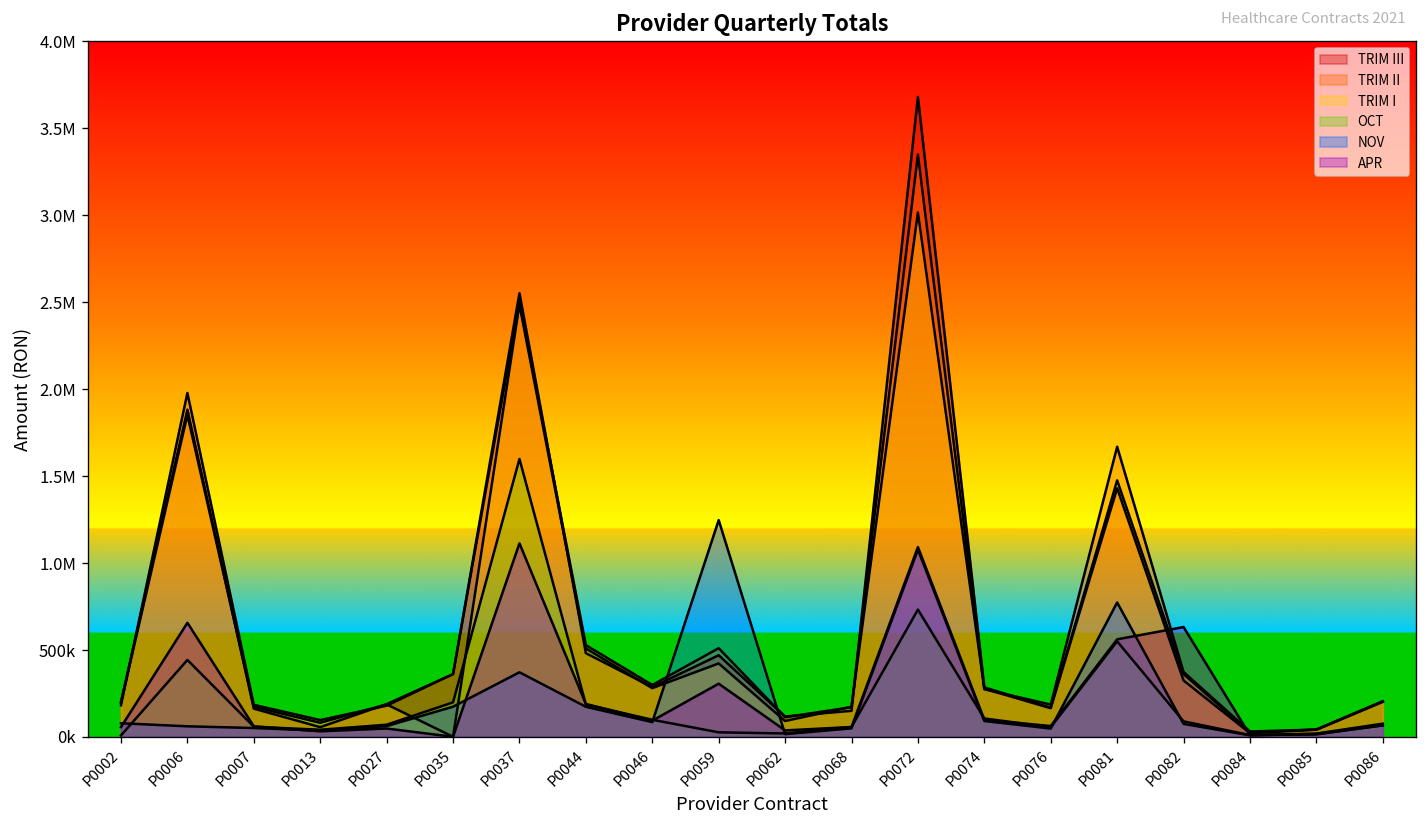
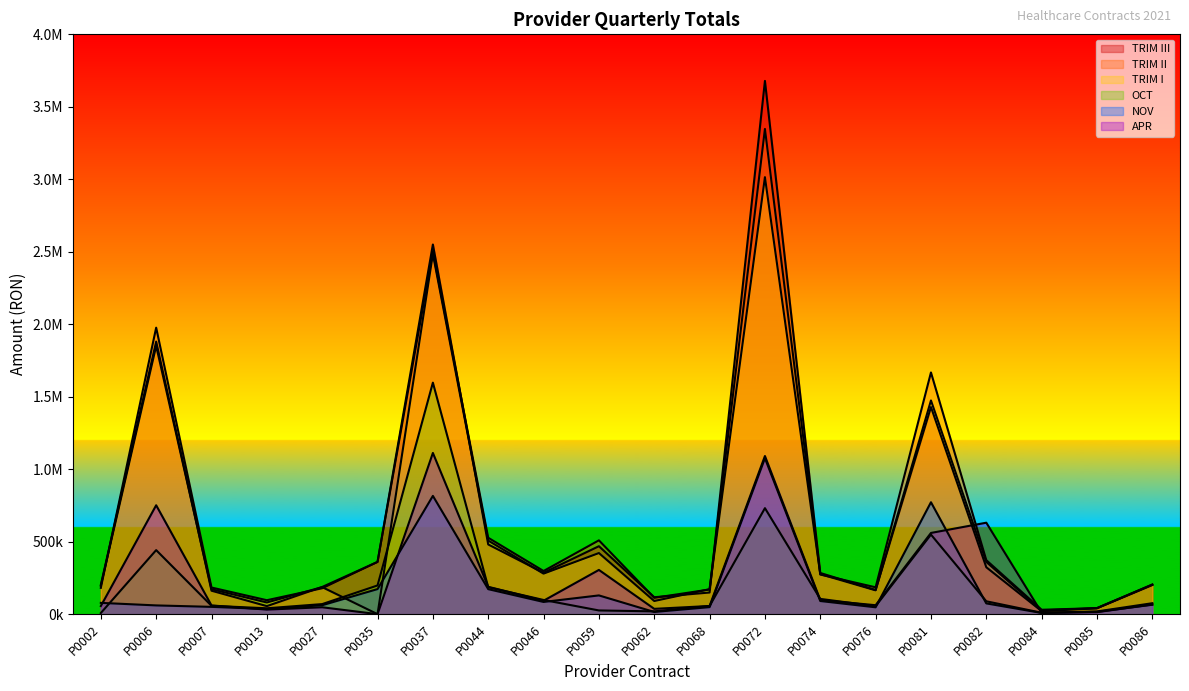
  {
    "OCT": {
      "P0002": 10000,
      "P0006": 440000,
      "P0035": 200000,
      "P0037": 1600000,
      "P0059": 30000,
      "P0072": 730000
    },
    "NOV": {
      "P0002": 80000,
      "P0006": 60000,
      "P0035": 170000,
-     "P0037": 370000,
-     "P0059": 1250000,
+     "P0037": 820000,
+     "P0059": 130000,
      "P0081": 770000
    },
    "APR": {
      "P0002": 60000,
-     "P0006": 660000,
+     "P0006": 750000,
      "P0037": 1110000,
      "P0059": 310000,
      "P0062": 40000,
      "P0082": 630000
    }
  }
